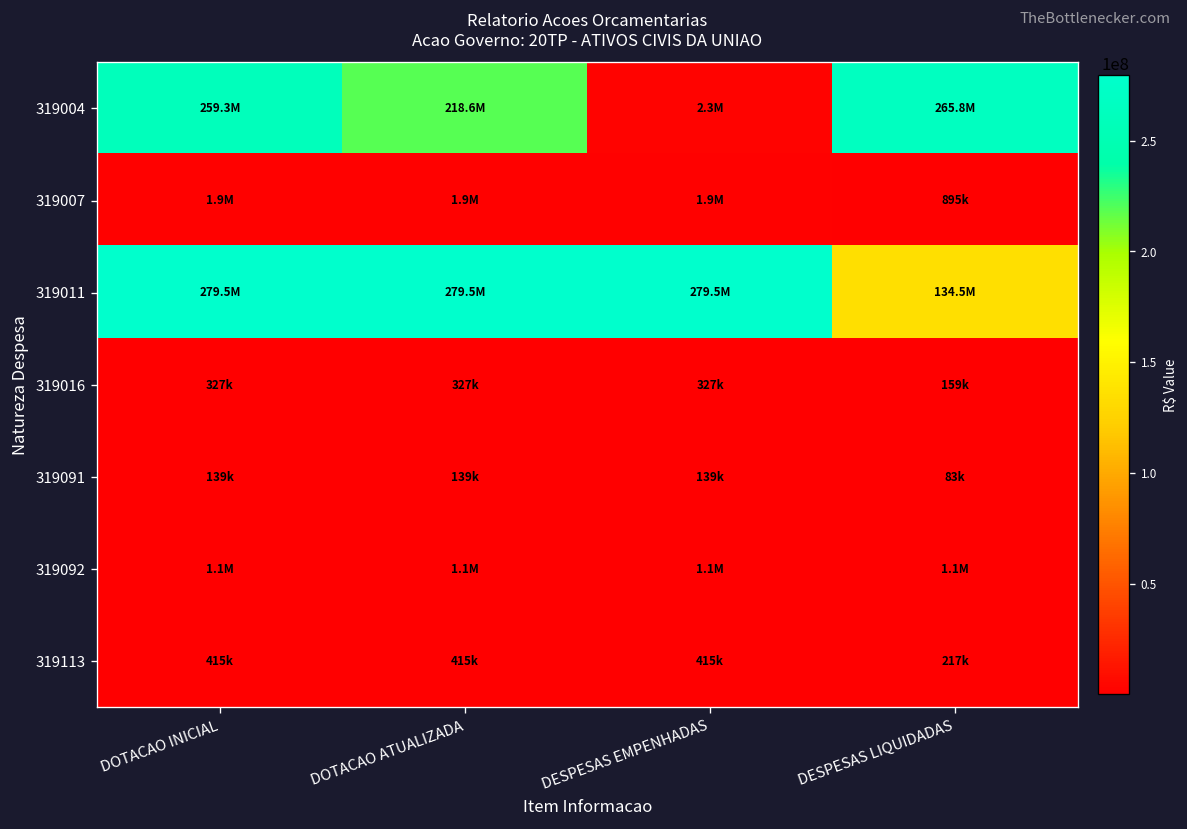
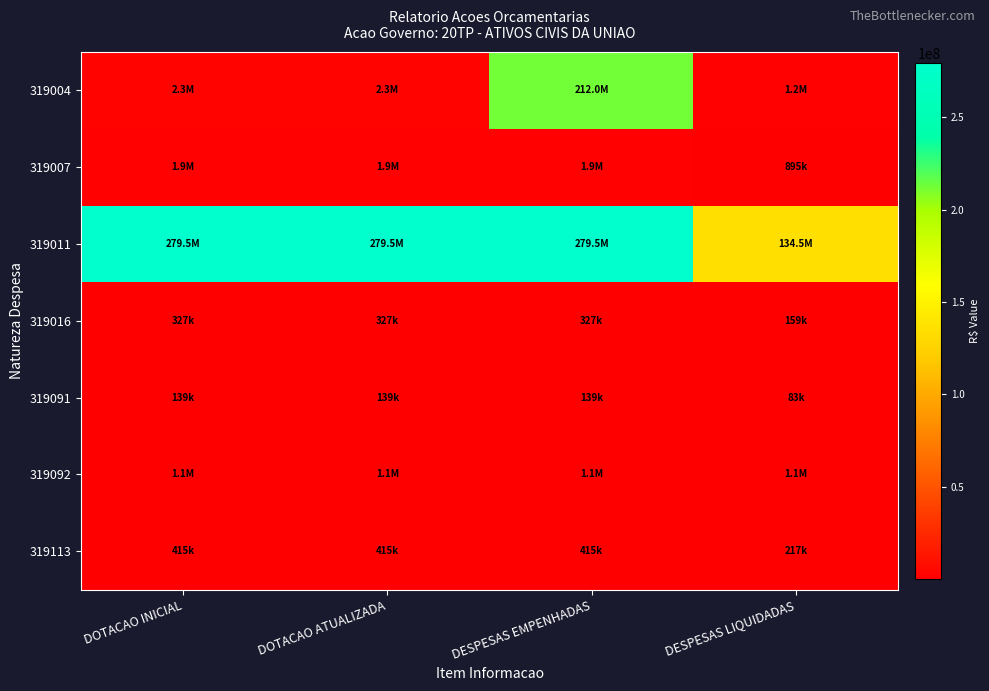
  {
    "319004": {
-     "DOTACAO INICIAL": "259.3M",
-     "DOTACAO ATUALIZADA": "218.6M",
-     "DESPESAS EMPENHADAS": "2.3M",
-     "DESPESAS LIQUIDADAS": "265.8M"
+     "DOTACAO INICIAL": "2.3M",
+     "DOTACAO ATUALIZADA": "2.3M",
+     "DESPESAS EMPENHADAS": "212.0M",
+     "DESPESAS LIQUIDADAS": "1.2M"
    },
    "319007": {
      "DOTACAO INICIAL": "1.9M",
      "DOTACAO ATUALIZADA": "1.9M",
      "DESPESAS EMPENHADAS": "1.9M",
      "DESPESAS LIQUIDADAS": "895k"
    },
    "319011": {
      "DOTACAO INICIAL": "279.5M",
      "DOTACAO ATUALIZADA": "279.5M",
      "DESPESAS EMPENHADAS": "279.5M",
      "DESPESAS LIQUIDADAS": "134.5M"
    },
    "319016": {
      "DOTACAO INICIAL": "327k",
      "DOTACAO ATUALIZADA": "327k",
      "DESPESAS EMPENHADAS": "327k",
      "DESPESAS LIQUIDADAS": "159k"
    },
    "319091": {
      "DOTACAO INICIAL": "139k",
      "DOTACAO ATUALIZADA": "139k",
      "DESPESAS EMPENHADAS": "139k",
      "DESPESAS LIQUIDADAS": "83k"
    },
    "319092": {
      "DOTACAO INICIAL": "1.1M",
      "DOTACAO ATUALIZADA": "1.1M",
      "DESPESAS EMPENHADAS": "1.1M",
      "DESPESAS LIQUIDADAS": "1.1M"
    },
    "319113": {
      "DOTACAO INICIAL": "415k",
      "DOTACAO ATUALIZADA": "415k",
      "DESPESAS EMPENHADAS": "415k",
      "DESPESAS LIQUIDADAS": "217k"
    }
  }
